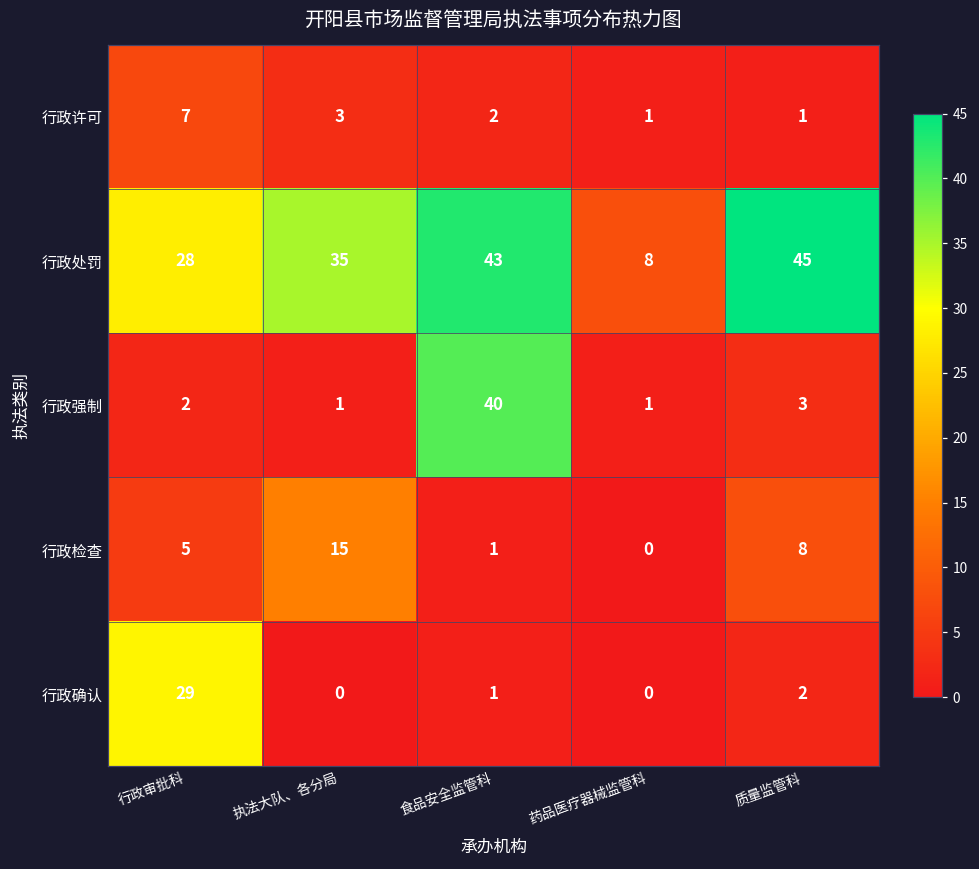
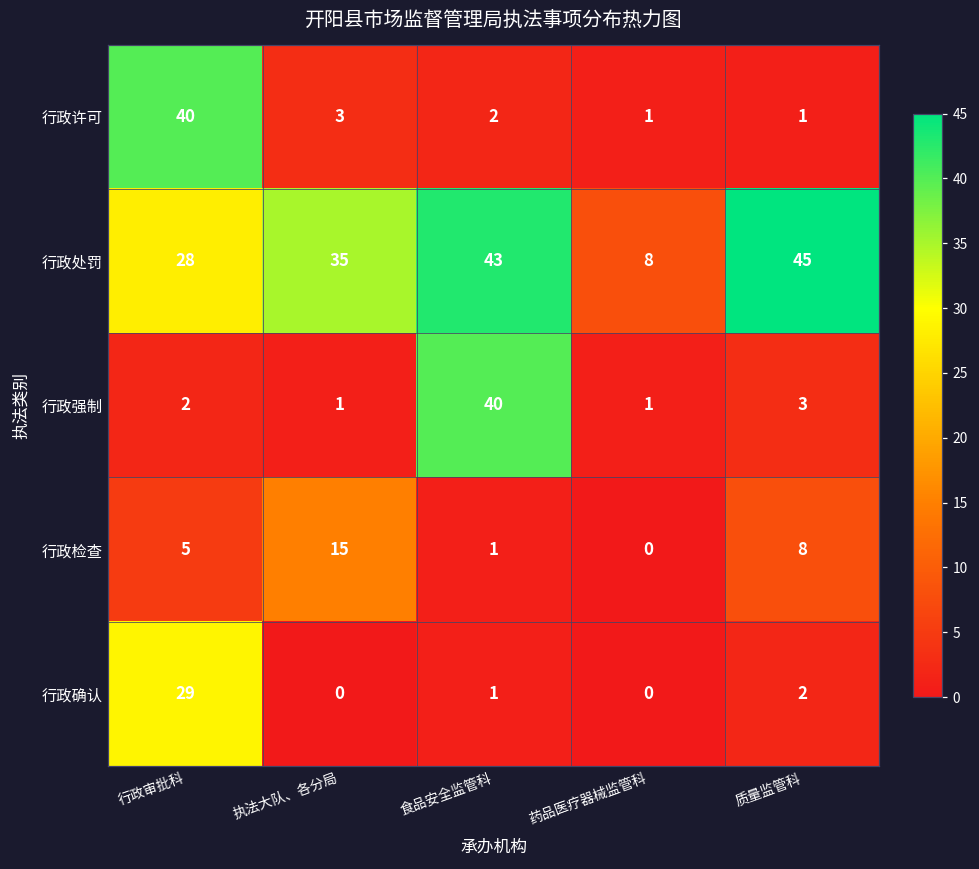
  {
    "行政许可": {
-     "行政审批科": 7,
+     "行政审批科": 40,
      "执法大队、各分局": 3,
      "食品安全监管科": 2,
      "药品医疗器械监管科": 1,
      "质量监管科": 1
    },
    "行政处罚": {
      "行政审批科": 28,
      "执法大队、各分局": 35,
      "食品安全监管科": 43,
      "药品医疗器械监管科": 8,
      "质量监管科": 45
    },
    "行政强制": {
      "行政审批科": 2,
      "执法大队、各分局": 1,
      "食品安全监管科": 40,
      "药品医疗器械监管科": 1,
      "质量监管科": 3
    },
    "行政检查": {
      "行政审批科": 5,
      "执法大队、各分局": 15,
      "食品安全监管科": 1,
      "药品医疗器械监管科": 0,
      "质量监管科": 8
    },
    "行政确认": {
      "行政审批科": 29,
      "执法大队、各分局": 0,
      "食品安全监管科": 1,
      "药品医疗器械监管科": 0,
      "质量监管科": 2
    }
  }
